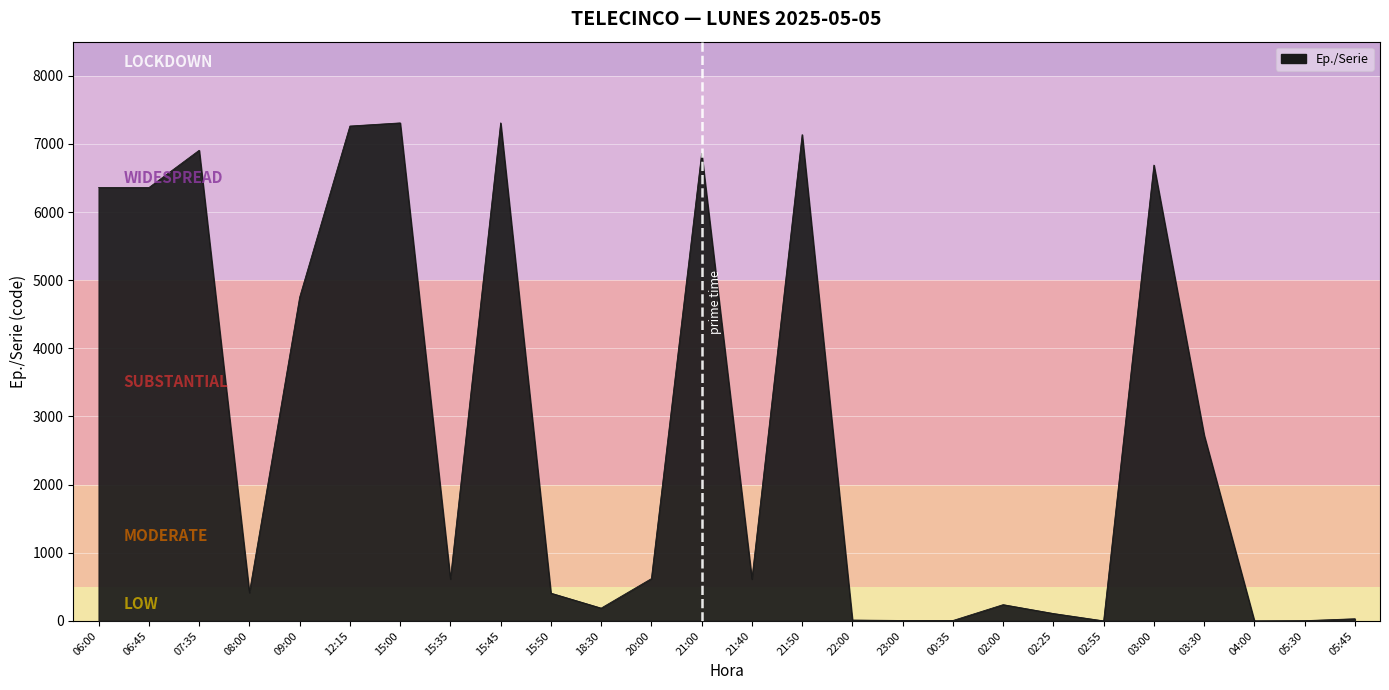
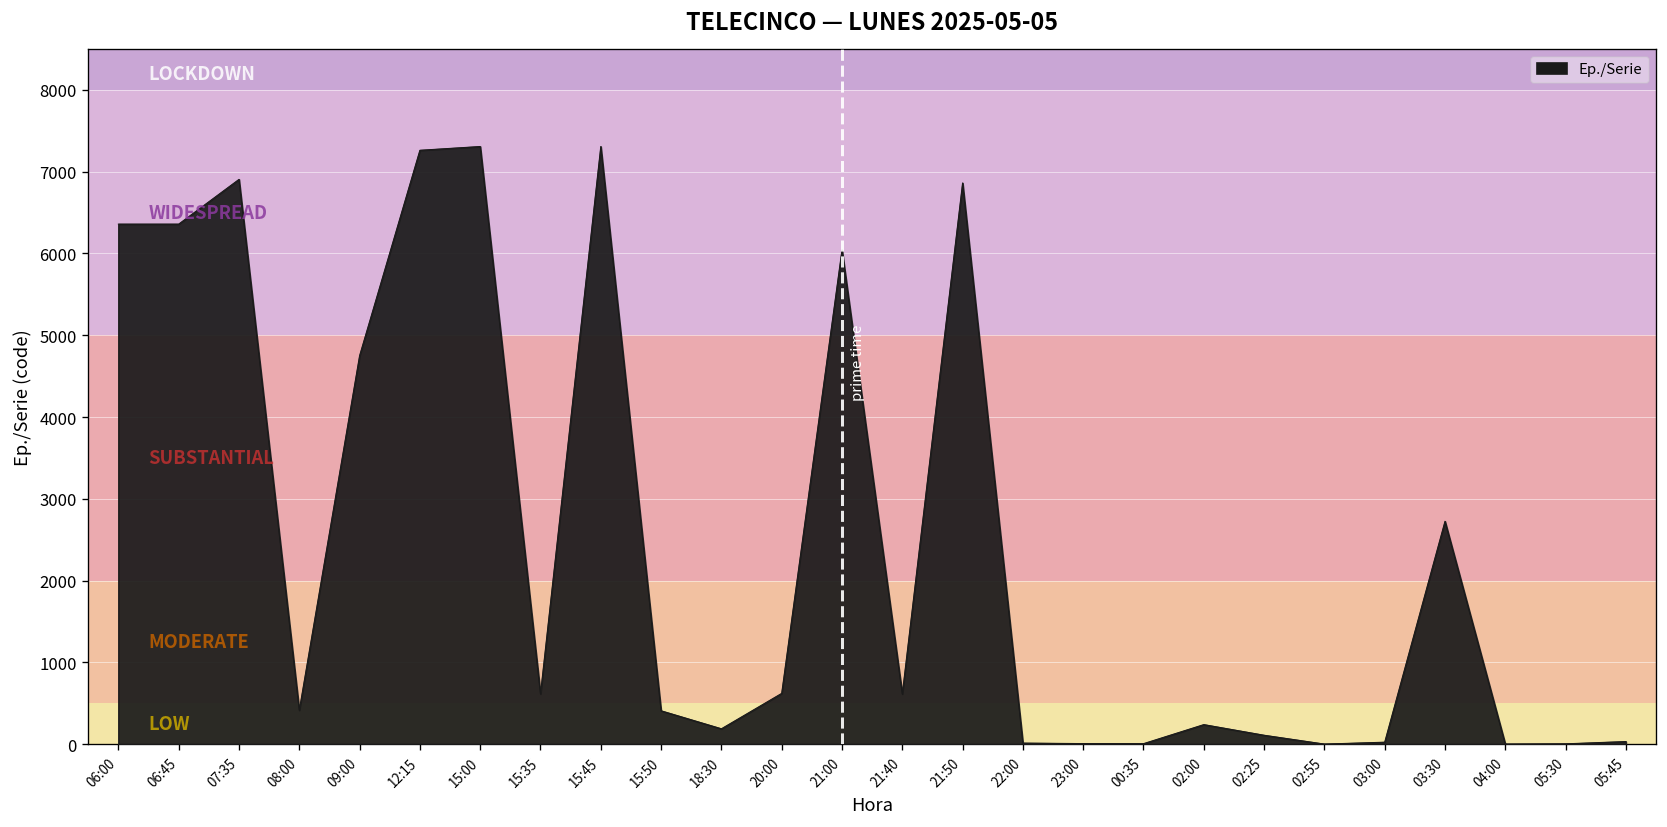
  {
    "06:00": 6400,
    "06:45": 6400,
    "07:35": 6900,
    "08:00": 400,
    "09:00": 4800,
    "12:15": 7300,
    "15:00": 7300,
    "15:35": 600,
    "15:45": 7300,
    "15:50": 400,
    "18:30": 200,
    "20:00": 600,
-   "21:00": 6900,
+   "21:00": 6000,
    "21:40": 600,
-   "21:50": 7100,
+   "21:50": 6900,
    "22:00": 0,
    "23:00": 0,
    "00:35": 0,
    "02:00": 200,
    "02:25": 100,
    "02:55": 0,
-   "03:00": 6700,
+   "03:00": 0,
    "03:30": 2700,
    "04:00": 0,
    "05:30": 0,
    "05:45": 0
  }
